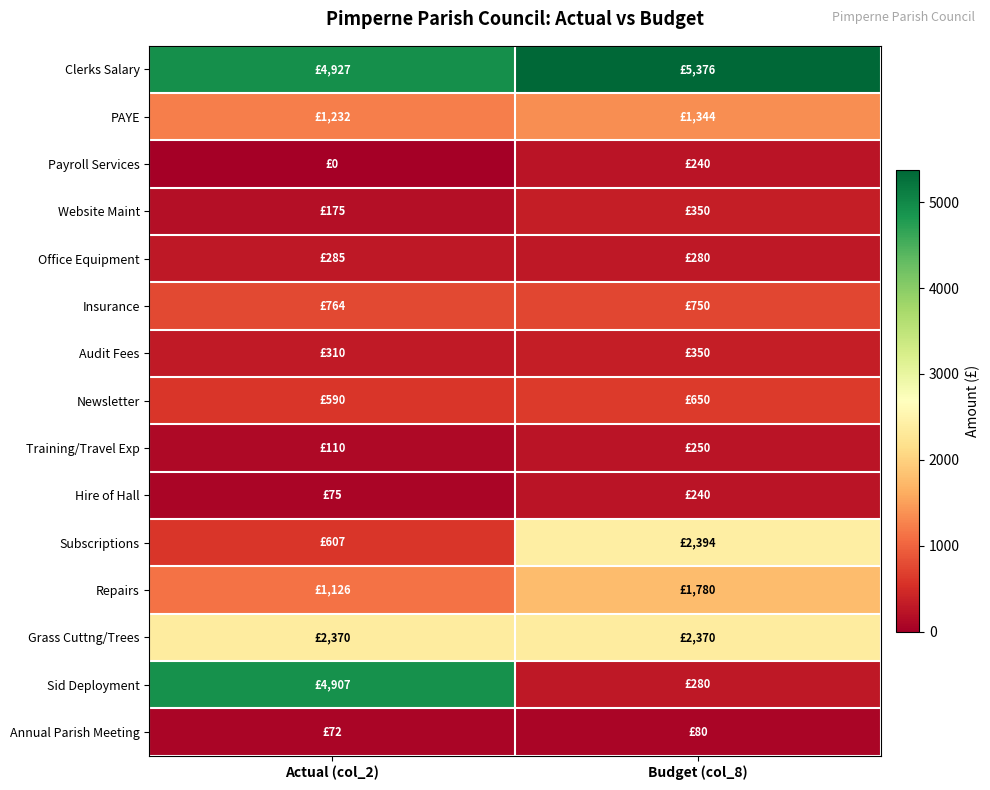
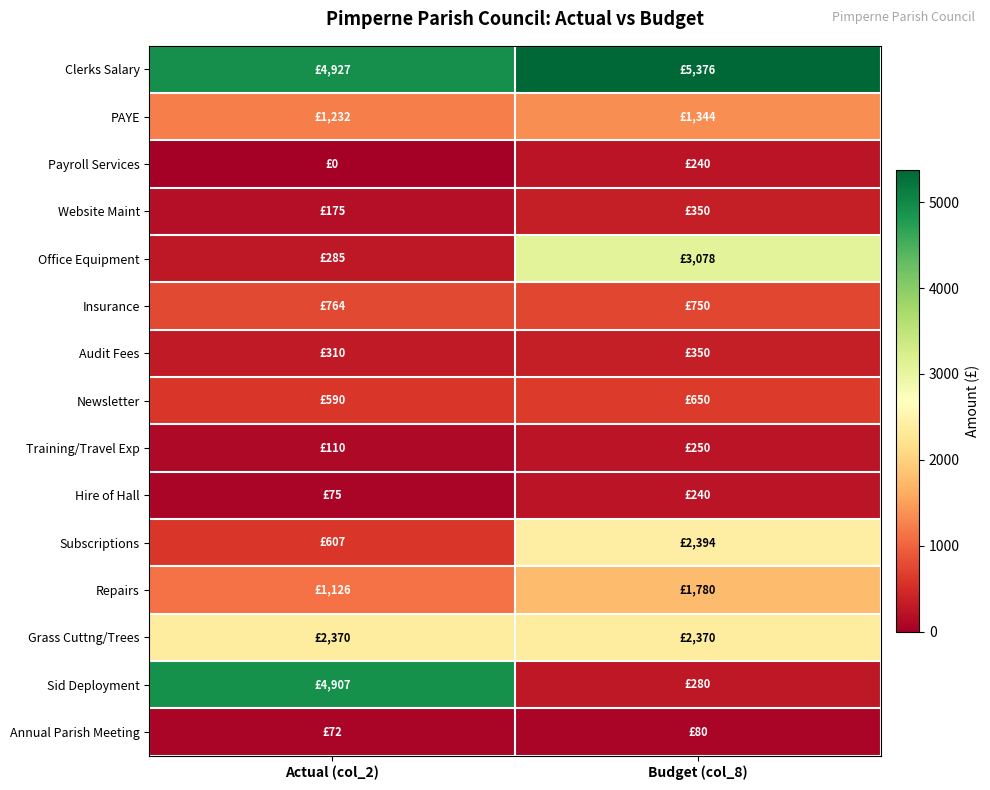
  {
    "Clerks Salary": {
      "Actual (col_2)": "£4,927",
      "Budget (col_8)": "£5,376"
    },
    "PAYE": {
      "Actual (col_2)": "£1,232",
      "Budget (col_8)": "£1,344"
    },
    "Payroll Services": {
      "Actual (col_2)": "£0",
      "Budget (col_8)": "£240"
    },
    "Website Maint": {
      "Actual (col_2)": "£175",
      "Budget (col_8)": "£350"
    },
    "Office Equipment": {
      "Actual (col_2)": "£285",
-     "Budget (col_8)": "£280"
+     "Budget (col_8)": "£3,078"
    },
    "Insurance": {
      "Actual (col_2)": "£764",
      "Budget (col_8)": "£750"
    },
    "Audit Fees": {
      "Actual (col_2)": "£310",
      "Budget (col_8)": "£350"
    },
    "Newsletter": {
      "Actual (col_2)": "£590",
      "Budget (col_8)": "£650"
    },
    "Training/Travel Exp": {
      "Actual (col_2)": "£110",
      "Budget (col_8)": "£250"
    },
    "Hire of Hall": {
      "Actual (col_2)": "£75",
      "Budget (col_8)": "£240"
    },
    "Subscriptions": {
      "Actual (col_2)": "£607",
      "Budget (col_8)": "£2,394"
    },
    "Repairs": {
      "Actual (col_2)": "£1,126",
      "Budget (col_8)": "£1,780"
    },
    "Grass Cuttng/Trees": {
      "Actual (col_2)": "£2,370",
      "Budget (col_8)": "£2,370"
    },
    "Sid Deployment": {
      "Actual (col_2)": "£4,907",
      "Budget (col_8)": "£280"
    },
    "Annual Parish Meeting": {
      "Actual (col_2)": "£72",
      "Budget (col_8)": "£80"
    }
  }
